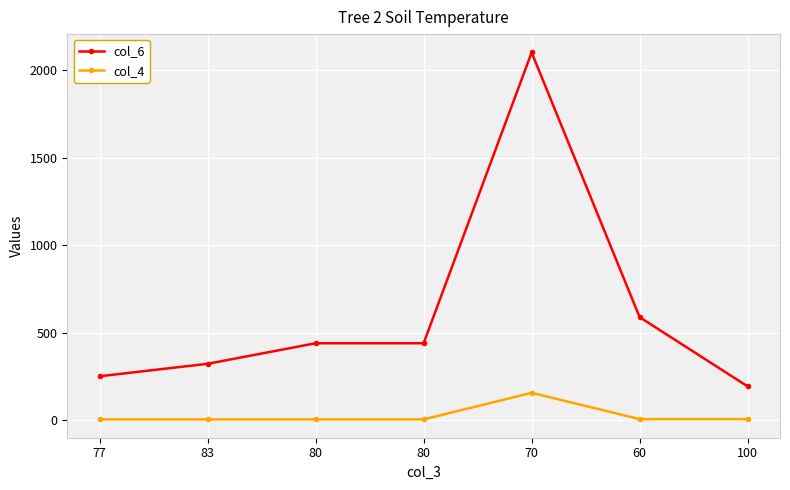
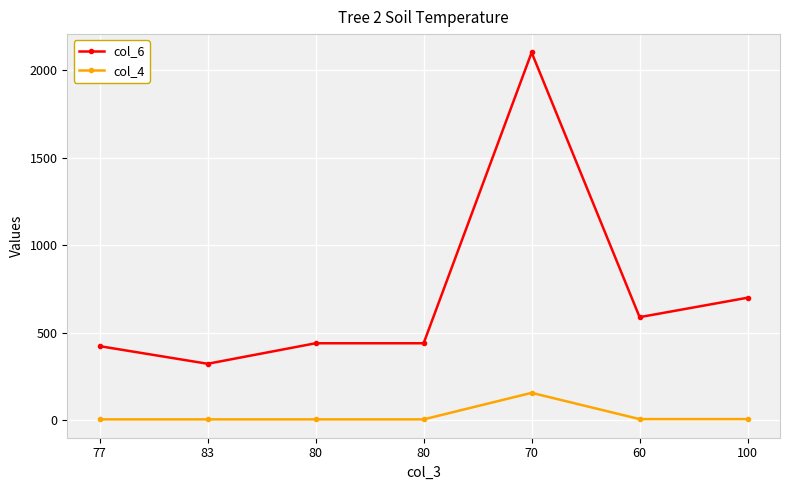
  {
    "col_6": {
-     "77": 250,
+     "77": 420,
      "83": 320,
      "70": 2100,
      "60": 590,
-     "100": 190
+     "100": 700
    },
    "col_4": {
      "77": 10,
      "83": 10,
      "70": 160,
      "60": 10,
      "100": 10
    }
  }
